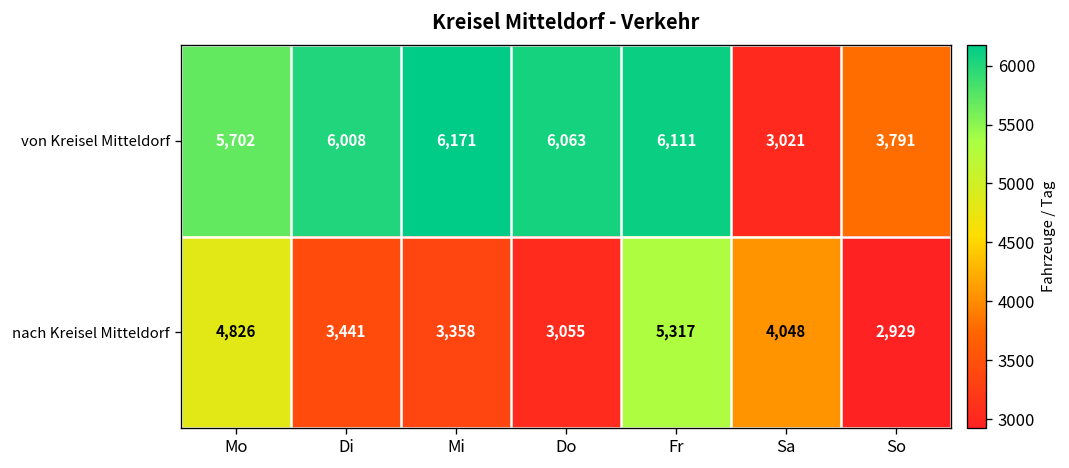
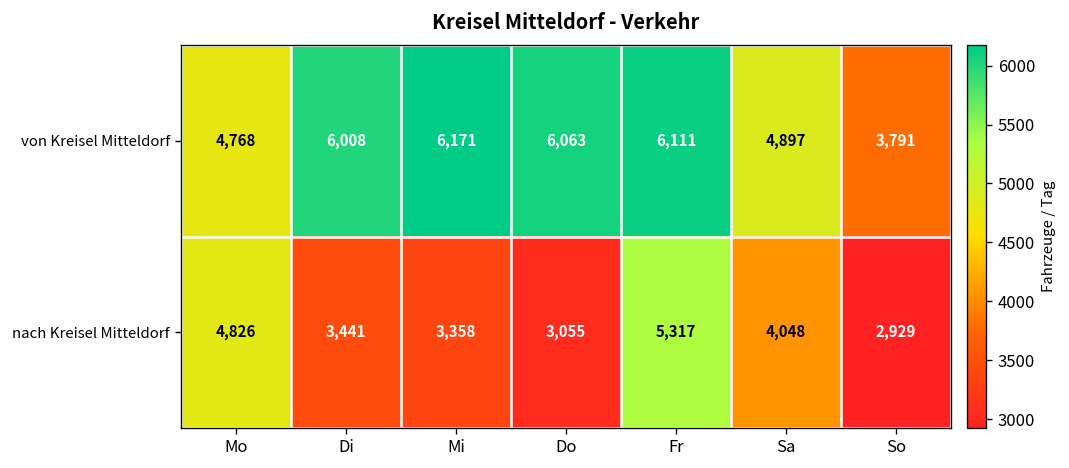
  {
    "von Kreisel Mitteldorf": {
-     "Mo": "5,702",
+     "Mo": "4,768",
      "Di": "6,008",
      "Mi": "6,171",
      "Do": "6,063",
      "Fr": "6,111",
-     "Sa": "3,021",
+     "Sa": "4,897",
      "So": "3,791"
    },
    "nach Kreisel Mitteldorf": {
      "Mo": "4,826",
      "Di": "3,441",
      "Mi": "3,358",
      "Do": "3,055",
      "Fr": "5,317",
      "Sa": "4,048",
      "So": "2,929"
    }
  }
